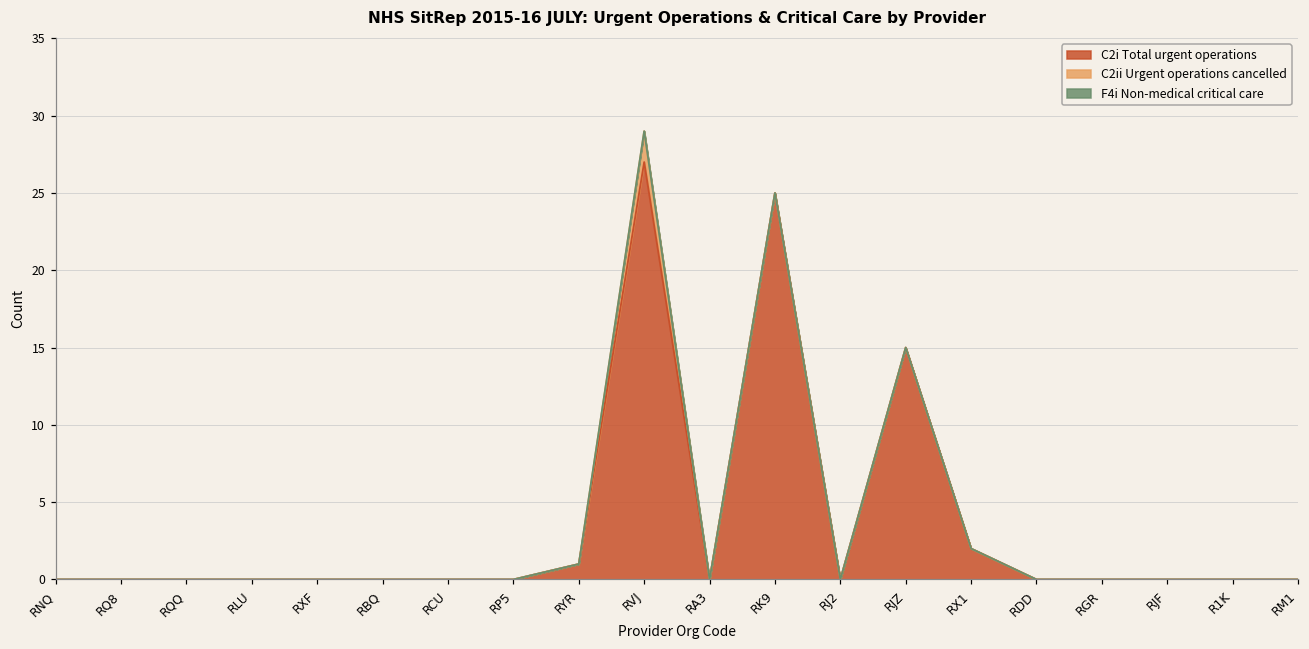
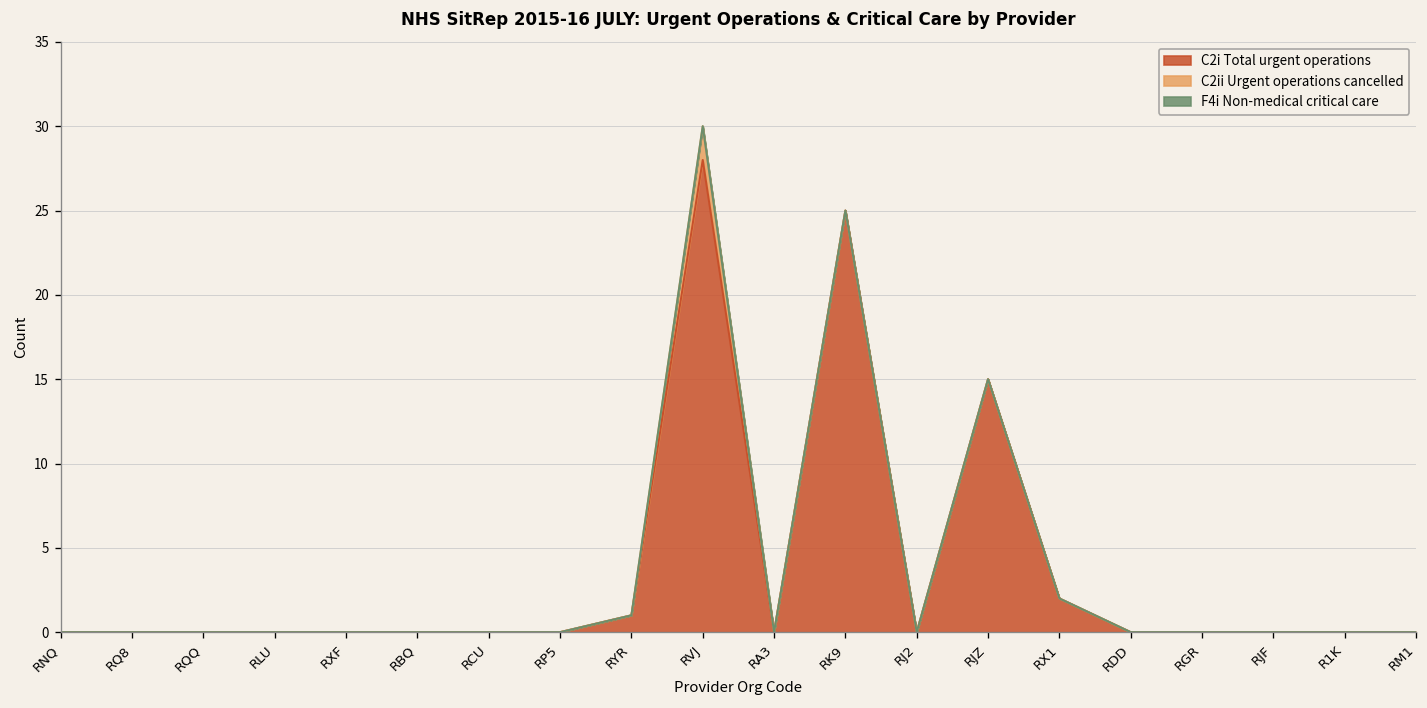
  {
    "C2i Total urgent operations": {
-     "RVJ": 27
+     "RVJ": 28
    }
  }
